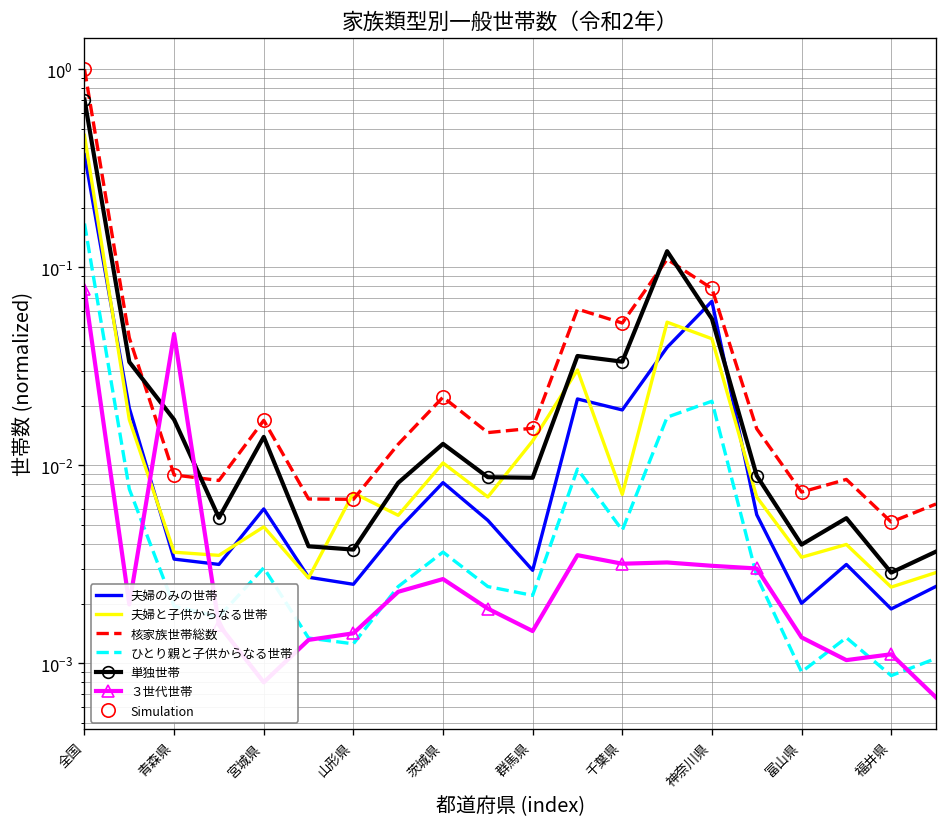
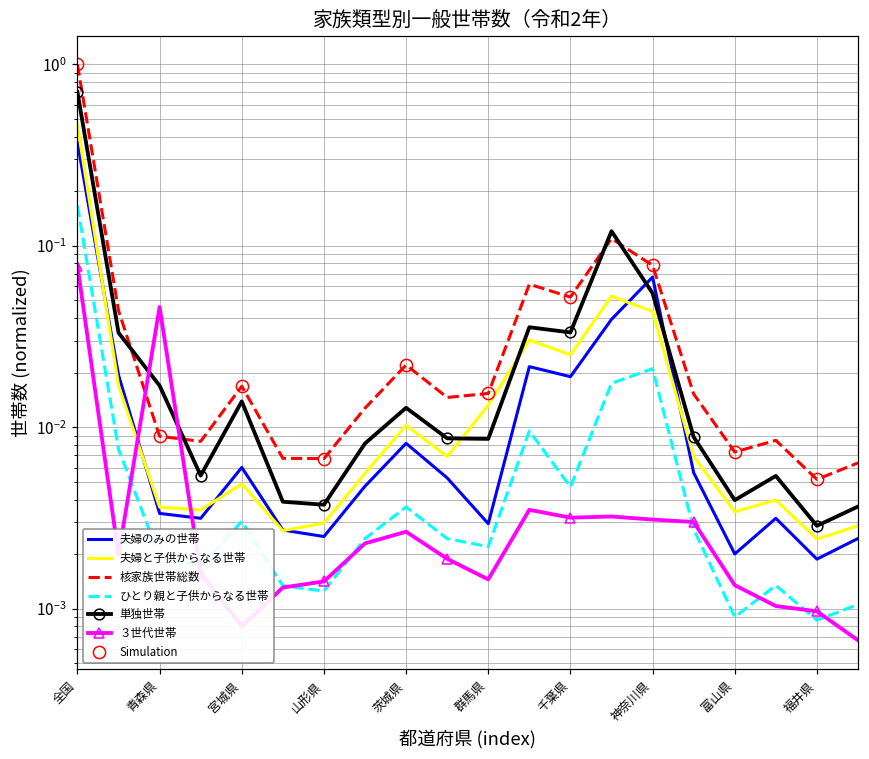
  {
    "夫婦のみの世帯": {
      "全国": 0.37,
      "青森県": 0.0034,
      "宮城県": 0.0060,
      "山形県": 0.0025,
      "茨城県": 0.008,
      "群馬県": 0.0029,
      "千葉県": 0.019,
      "神奈川県": 0.067,
      "富山県": 0.0020,
      "福井県": 0.0019
    },
    "夫婦と子供からなる世帯": {
      "全国": 0.46,
      "青森県": 0.0036,
      "宮城県": 0.0049,
-     "山形県": 0.007,
+     "山形県": 0.0030,
      "茨城県": 0.010,
      "群馬県": 0.013,
-     "千葉県": 0.0071,
+     "千葉県": 0.025,
      "神奈川県": 0.044,
      "富山県": 0.0034,
      "福井県": 0.0024
    },
    "ひとり親と子供からなる世帯": {
      "全国": 0.17,
      "宮城県": 0.0030,
      "山形県": 0.0013,
      "茨城県": 0.0036,
      "群馬県": 0.0022,
      "千葉県": 0.0047,
      "神奈川県": 0.021,
      "富山県": 0.0009,
      "福井県": 0.0009
    },
    "単独世帯": {
      "全国": 0.70,
      "青森県": 0.017,
      "宮城県": 0.014,
      "山形県": 0.0037,
      "茨城県": 0.013,
      "群馬県": 0.009,
      "千葉県": 0.033,
      "神奈川県": 0.055,
      "富山県": 0.0040,
      "福井県": 0.0029
    },
    "３世代世帯": {
      "全国": 0.08,
      "青森県": 0.046,
      "山形県": 0.0014,
      "茨城県": 0.0027,
      "群馬県": 0.0015,
      "千葉県": 0.0032,
      "神奈川県": 0.0031,
      "富山県": 0.0013,
-     "福井県": 0.0011
+     "福井県": 0.0010
    }
  }
